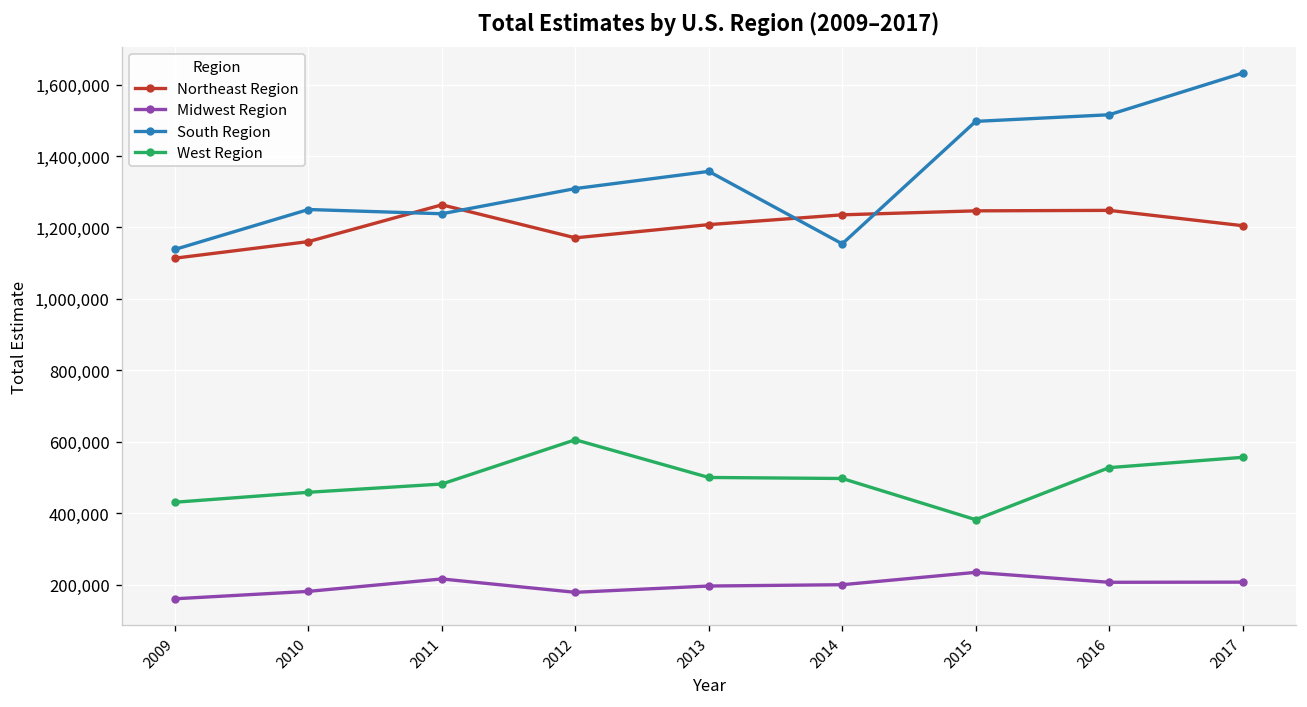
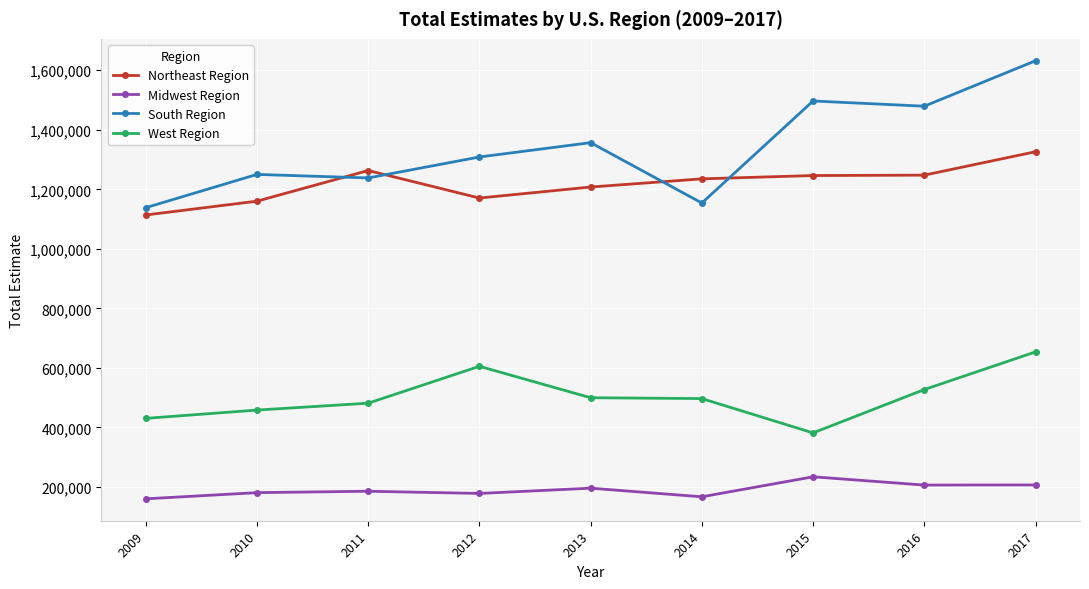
  {
    "Northeast Region": {
      "2009": "1,110,000",
      "2010": "1,160,000",
      "2011": "1,260,000",
      "2012": "1,170,000",
      "2013": "1,210,000",
      "2014": "1,240,000",
      "2015": "1,250,000",
      "2016": "1,250,000",
-     "2017": "1,200,000"
+     "2017": "1,330,000"
    },
    "Midwest Region": {
      "2009": "160,000",
      "2010": "180,000",
-     "2011": "220,000",
+     "2011": "190,000",
      "2012": "180,000",
      "2013": "200,000",
-     "2014": "200,000",
+     "2014": "170,000",
      "2015": "230,000",
      "2016": "210,000",
      "2017": "210,000"
    },
    "South Region": {
      "2009": "1,140,000",
      "2010": "1,250,000",
      "2011": "1,240,000",
      "2012": "1,310,000",
      "2013": "1,360,000",
      "2014": "1,150,000",
      "2015": "1,500,000",
-     "2016": "1,520,000",
+     "2016": "1,480,000",
      "2017": "1,630,000"
    },
    "West Region": {
      "2009": "430,000",
      "2010": "460,000",
      "2011": "480,000",
      "2012": "610,000",
      "2013": "500,000",
      "2014": "500,000",
      "2015": "380,000",
      "2016": "530,000",
-     "2017": "560,000"
+     "2017": "650,000"
    }
  }
